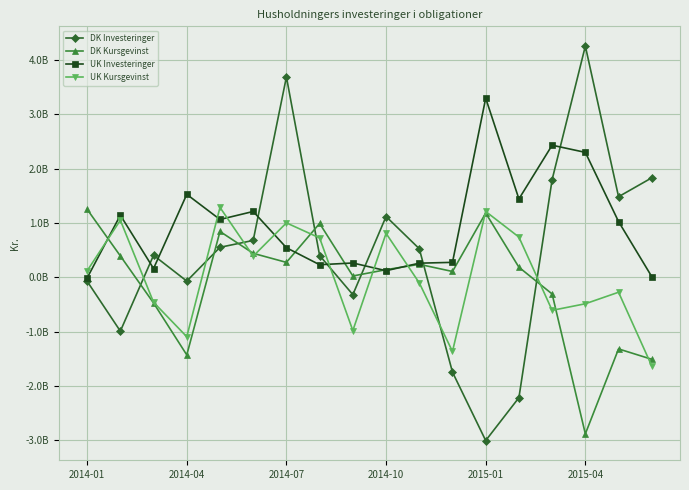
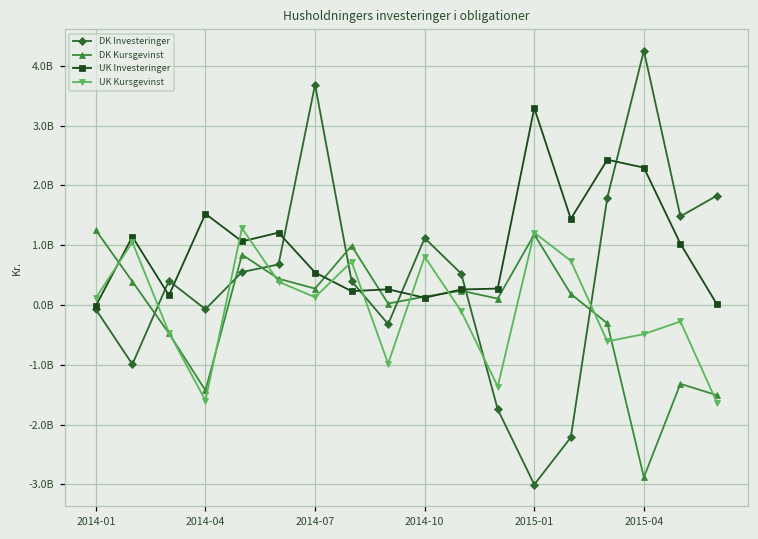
  {
    "UK Kursgevinst": {
      "2014-01": 100000000,
-     "2014-04": -1100000000,
-     "2014-07": 1000000000,
+     "2014-04": -1600000000,
+     "2014-07": 100000000,
      "2014-10": 800000000,
      "2015-04": -500000000
    }
  }
